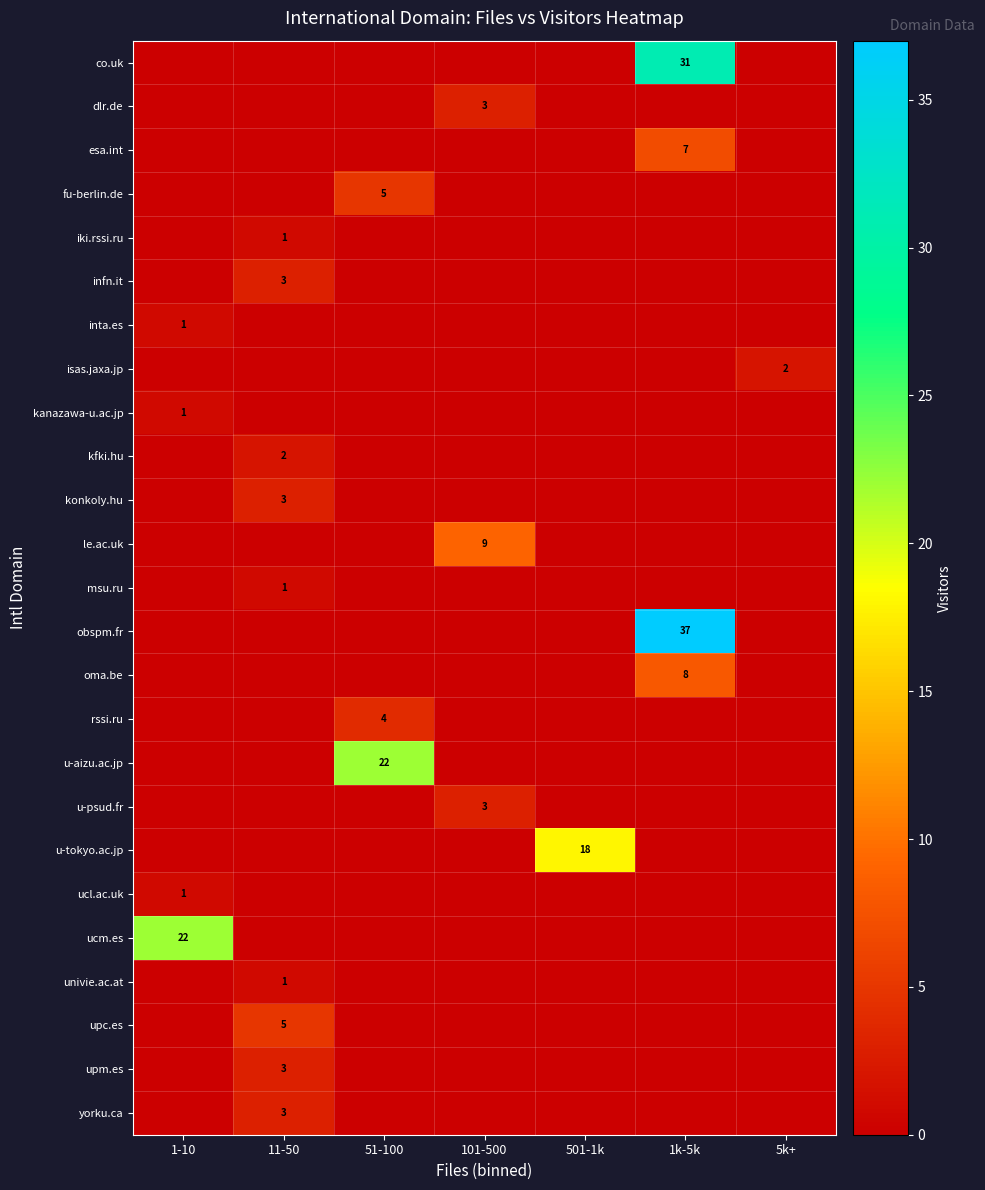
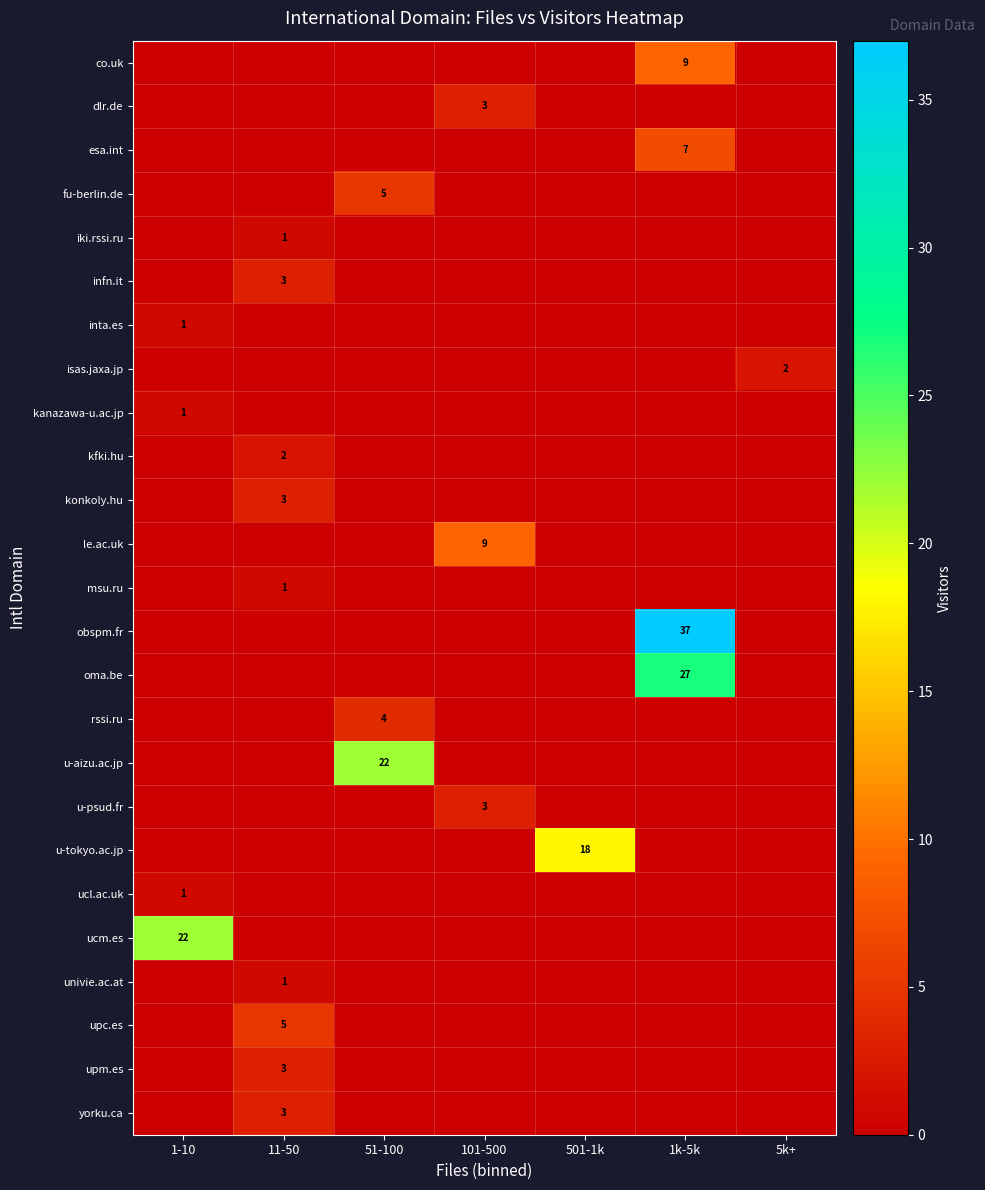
  {
    "co.uk": {
-     "1k-5k": 31
+     "1k-5k": 9
    },
    "dlr.de": {
      "101-500": 3
    },
    "esa.int": {
      "1k-5k": 7
    },
    "fu-berlin.de": {
      "51-100": 5
    },
    "iki.rssi.ru": {
      "11-50": 1
    },
    "infn.it": {
      "11-50": 3
    },
    "inta.es": {
      "1-10": 1
    },
    "isas.jaxa.jp": {
      "5k+": 2
    },
    "kanazawa-u.ac.jp": {
      "1-10": 1
    },
    "kfki.hu": {
      "11-50": 2
    },
    "konkoly.hu": {
      "11-50": 3
    },
    "le.ac.uk": {
      "101-500": 9
    },
    "msu.ru": {
      "11-50": 1
    },
    "obspm.fr": {
      "1k-5k": 37
    },
    "oma.be": {
-     "1k-5k": 8
+     "1k-5k": 27
    },
    "rssi.ru": {
      "51-100": 4
    },
    "u-aizu.ac.jp": {
      "51-100": 22
    },
    "u-psud.fr": {
      "101-500": 3
    },
    "u-tokyo.ac.jp": {
      "501-1k": 18
    },
    "ucl.ac.uk": {
      "1-10": 1
    },
    "ucm.es": {
      "1-10": 22
    },
    "univie.ac.at": {
      "11-50": 1
    },
    "upc.es": {
      "11-50": 5
    },
    "upm.es": {
      "11-50": 3
    },
    "yorku.ca": {
      "11-50": 3
    }
  }
